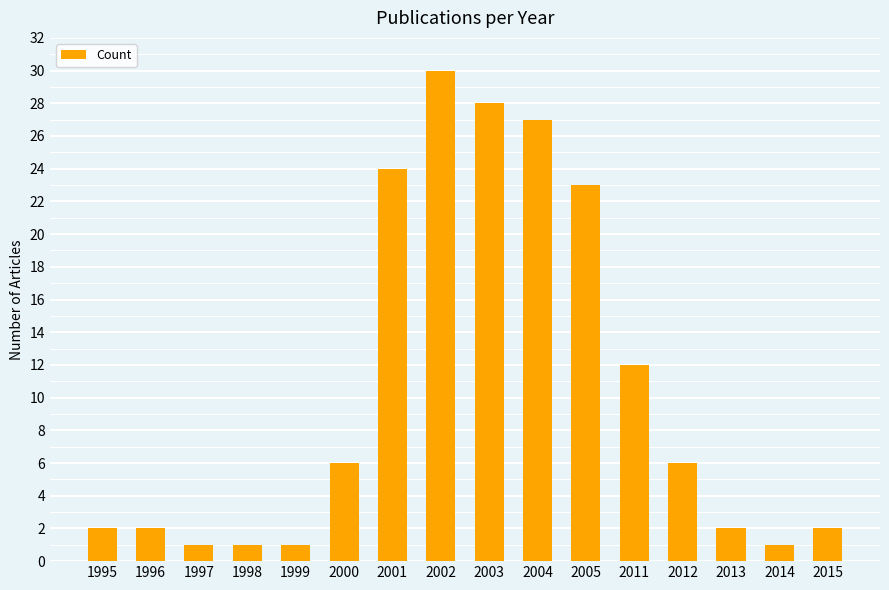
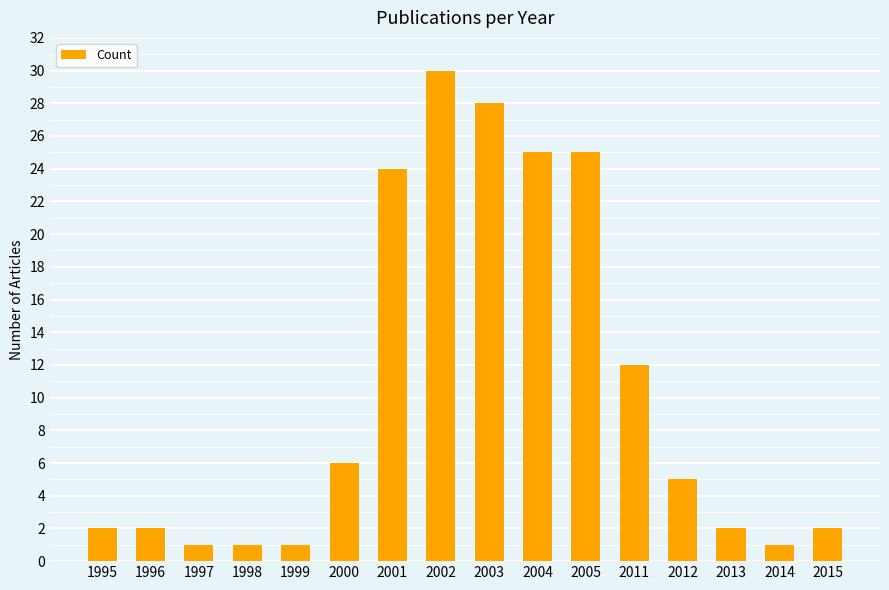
  {
    "1995": 2,
    "1996": 2,
    "1997": 1,
    "1998": 1,
    "1999": 1,
    "2000": 6,
    "2001": 24,
    "2002": 30,
    "2003": 28,
-   "2004": 27,
-   "2005": 23,
+   "2004": 25,
+   "2005": 25,
    "2011": 12,
-   "2012": 6,
+   "2012": 5,
    "2013": 2,
    "2014": 1,
    "2015": 2
  }
